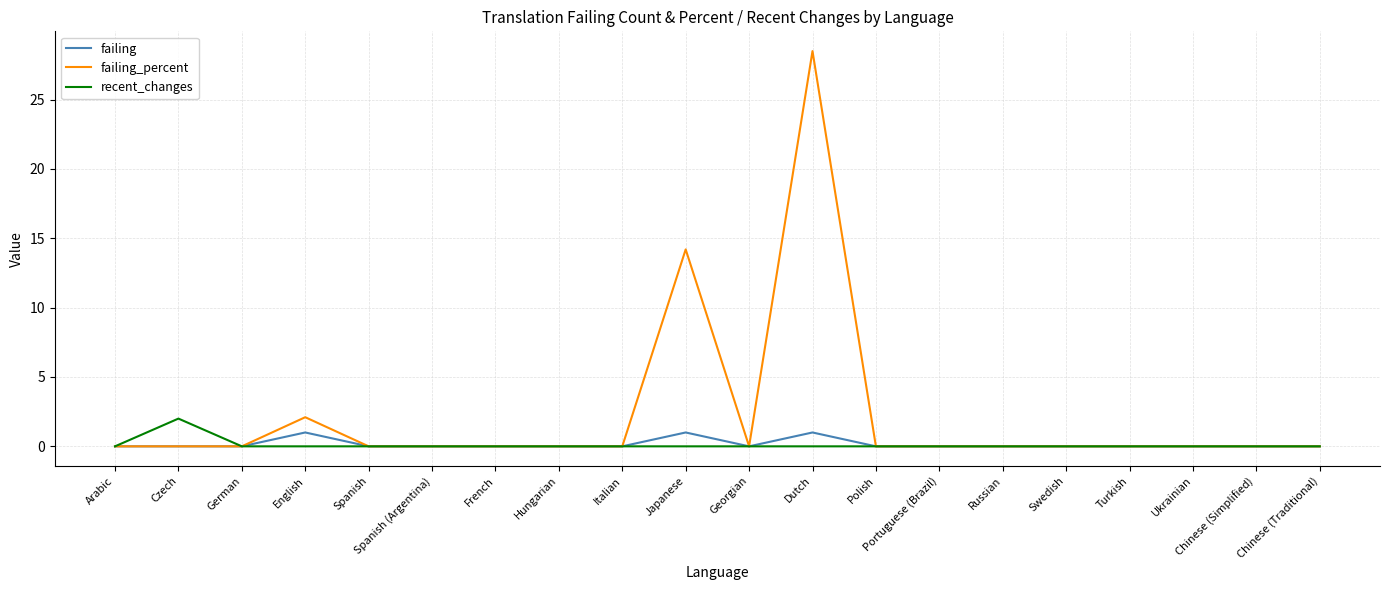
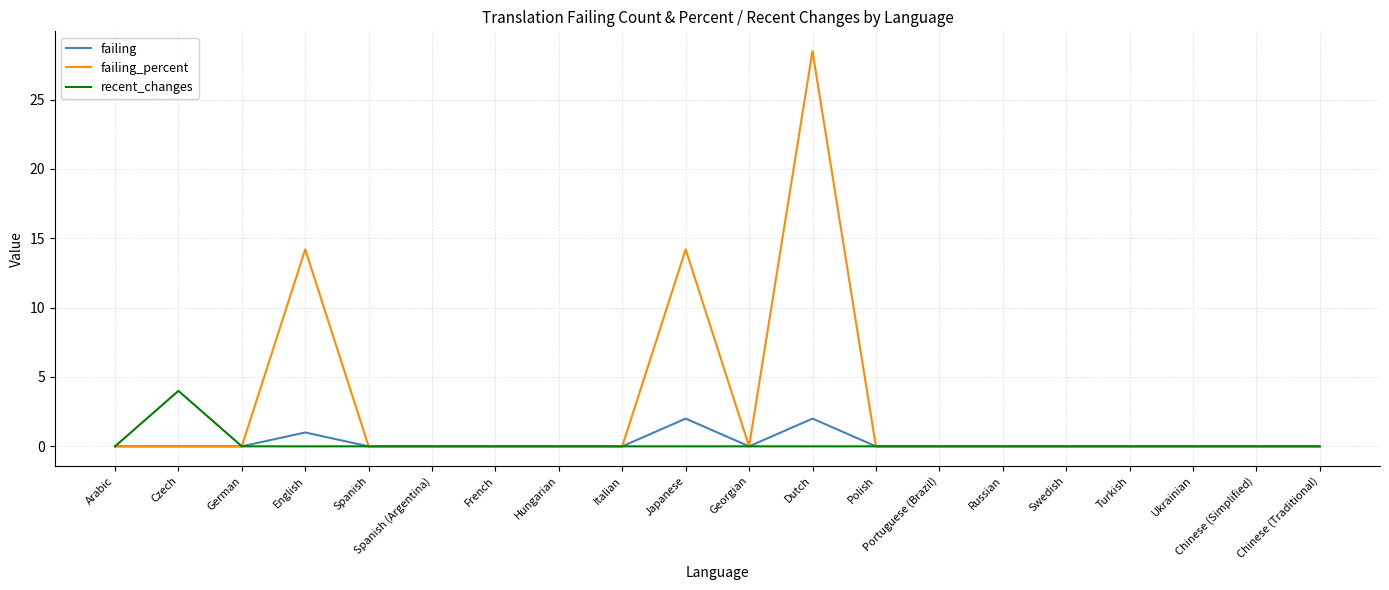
  {
    "failing": {
      "English": 1,
-     "Japanese": 1,
-     "Dutch": 1
+     "Japanese": 2,
+     "Dutch": 2
    },
    "failing_percent": {
-     "English": 2.1,
+     "English": 14.2,
      "Japanese": 14.2,
      "Dutch": 28.5
    },
    "recent_changes": {
-     "Czech": 2,
+     "Czech": 4,
      "English": 0,
      "Japanese": 0,
      "Dutch": 0
    }
  }
